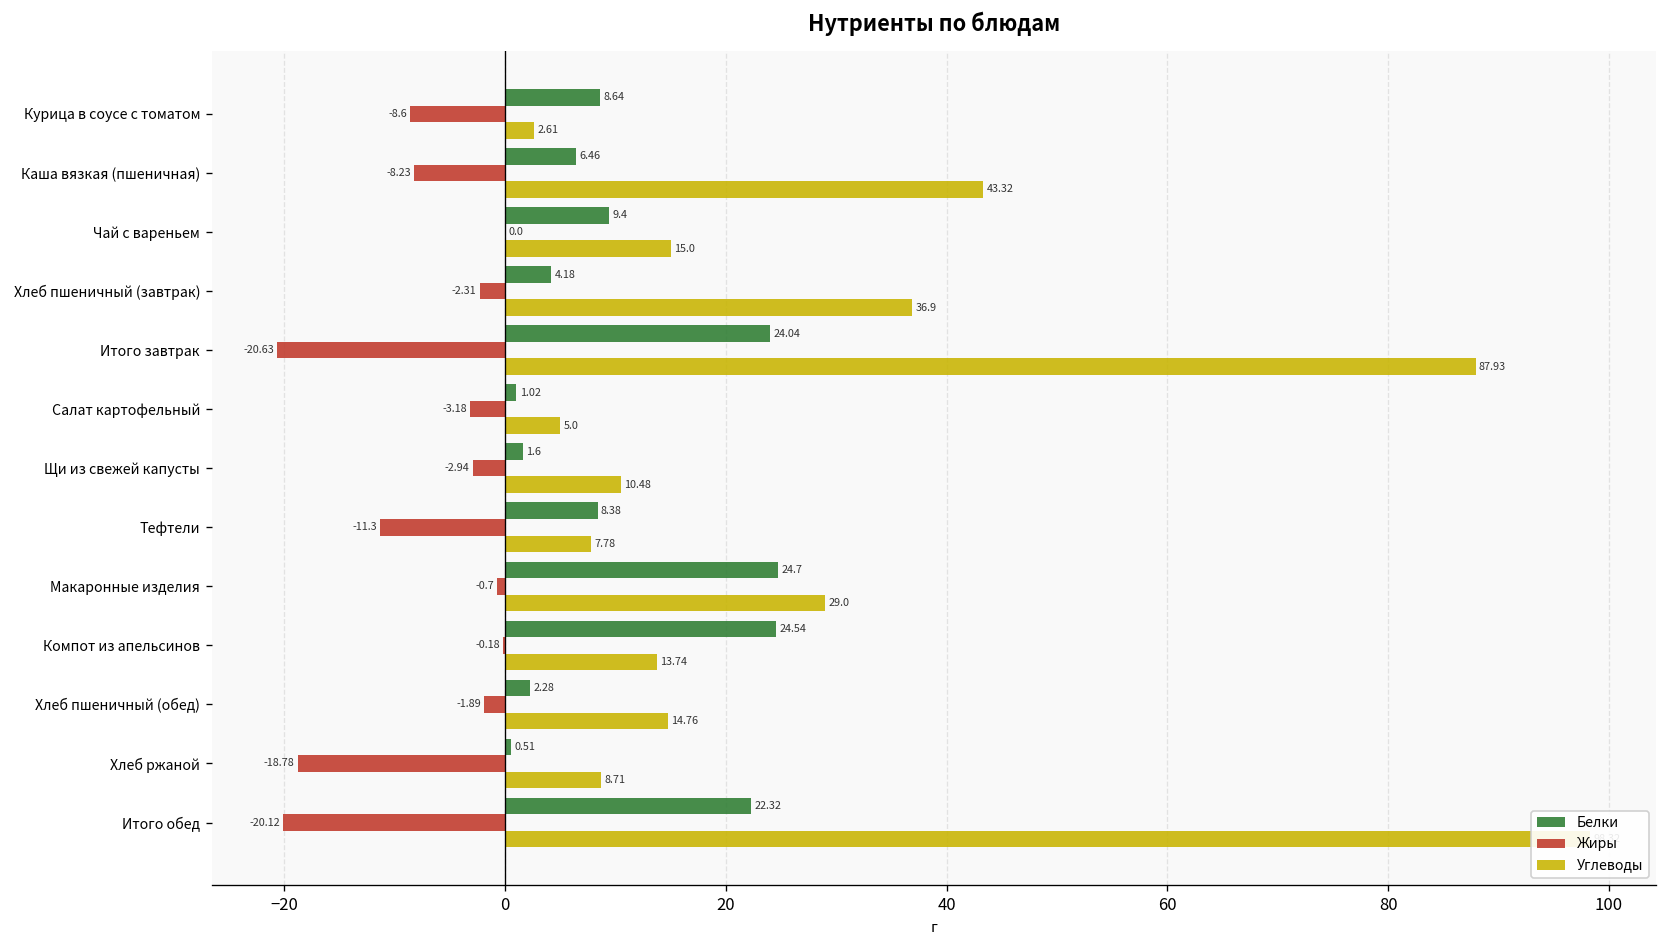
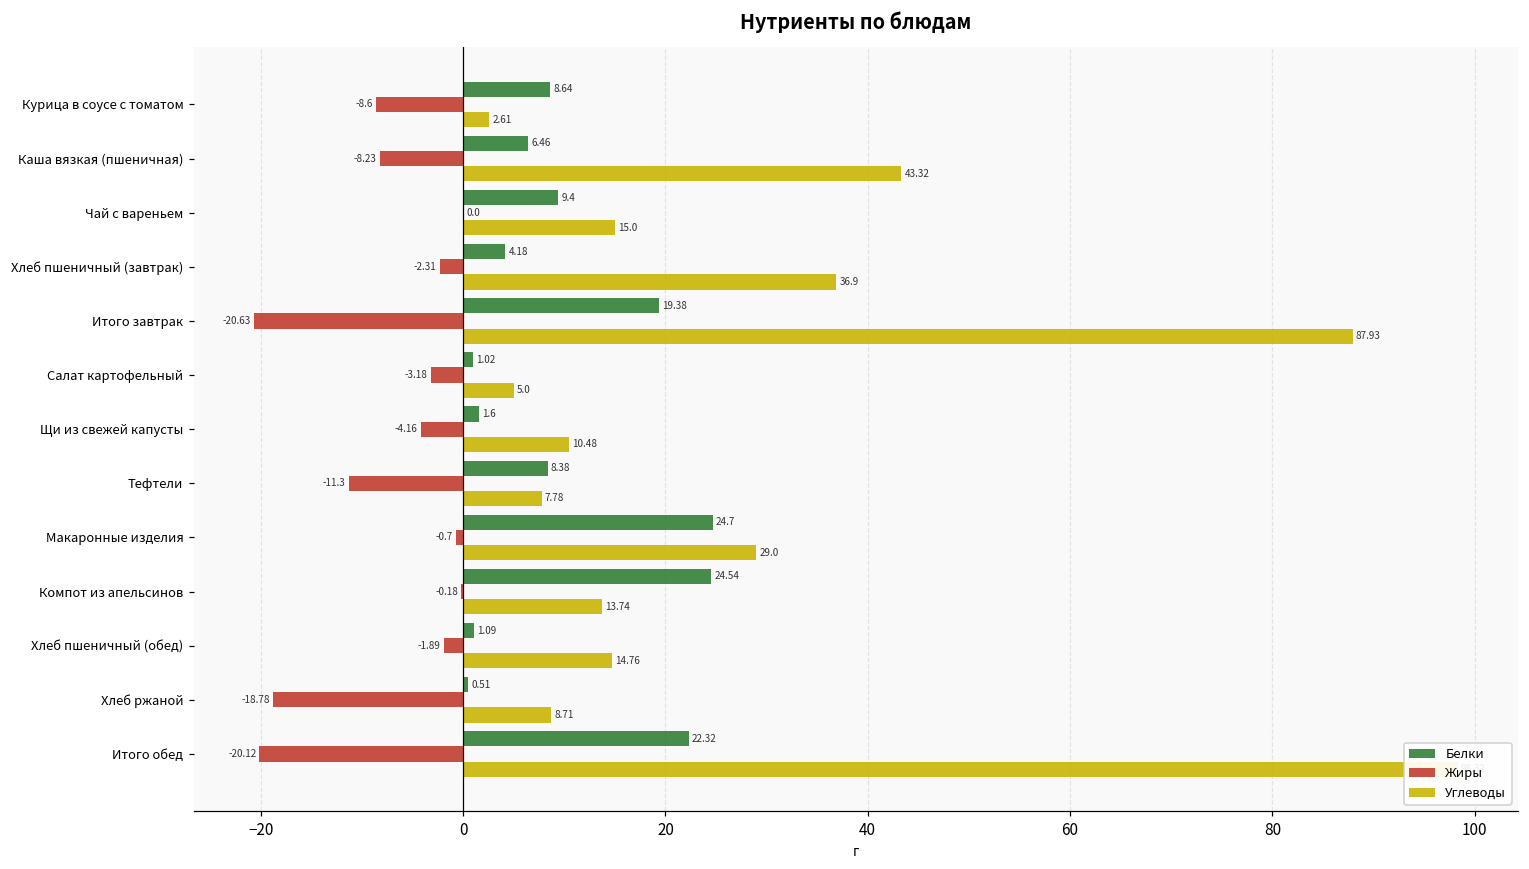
  {
    "Белки": {
      "Курица в соусе с томатом": 8.64,
      "Каша вязкая (пшеничная)": 6.46,
      "Чай с вареньем": 9.4,
      "Хлеб пшеничный (завтрак)": 4.18,
-     "Итого завтрак": 24.04,
+     "Итого завтрак": 19.38,
      "Салат картофельный": 1.02,
      "Щи из свежей капусты": 1.6,
      "Тефтели": 8.38,
      "Макаронные изделия": 24.7,
      "Компот из апельсинов": 24.54,
-     "Хлеб пшеничный (обед)": 2.28,
+     "Хлеб пшеничный (обед)": 1.09,
      "Хлеб ржаной": 0.51,
      "Итого обед": 22.32
    },
    "Жиры": {
      "Курица в соусе с томатом": -8.6,
      "Каша вязкая (пшеничная)": -8.23,
      "Чай с вареньем": 0.0,
      "Хлеб пшеничный (завтрак)": -2.31,
      "Итого завтрак": -20.63,
      "Салат картофельный": -3.18,
-     "Щи из свежей капусты": -2.94,
+     "Щи из свежей капусты": -4.16,
      "Тефтели": -11.3,
      "Макаронные изделия": -0.7,
      "Компот из апельсинов": -0.18,
      "Хлеб пшеничный (обед)": -1.89,
      "Хлеб ржаной": -18.78,
      "Итого обед": -20.12
    },
    "Углеводы": {
      "Курица в соусе с томатом": 2.61,
      "Каша вязкая (пшеничная)": 43.32,
      "Чай с вареньем": 15.0,
      "Хлеб пшеничный (завтрак)": 36.9,
      "Итого завтрак": 87.93,
      "Салат картофельный": 5.0,
      "Щи из свежей капусты": 10.48,
      "Тефтели": 7.78,
      "Макаронные изделия": 29.0,
      "Компот из апельсинов": 13.74,
      "Хлеб пшеничный (обед)": 14.76,
      "Хлеб ржаной": 8.71
    }
  }
